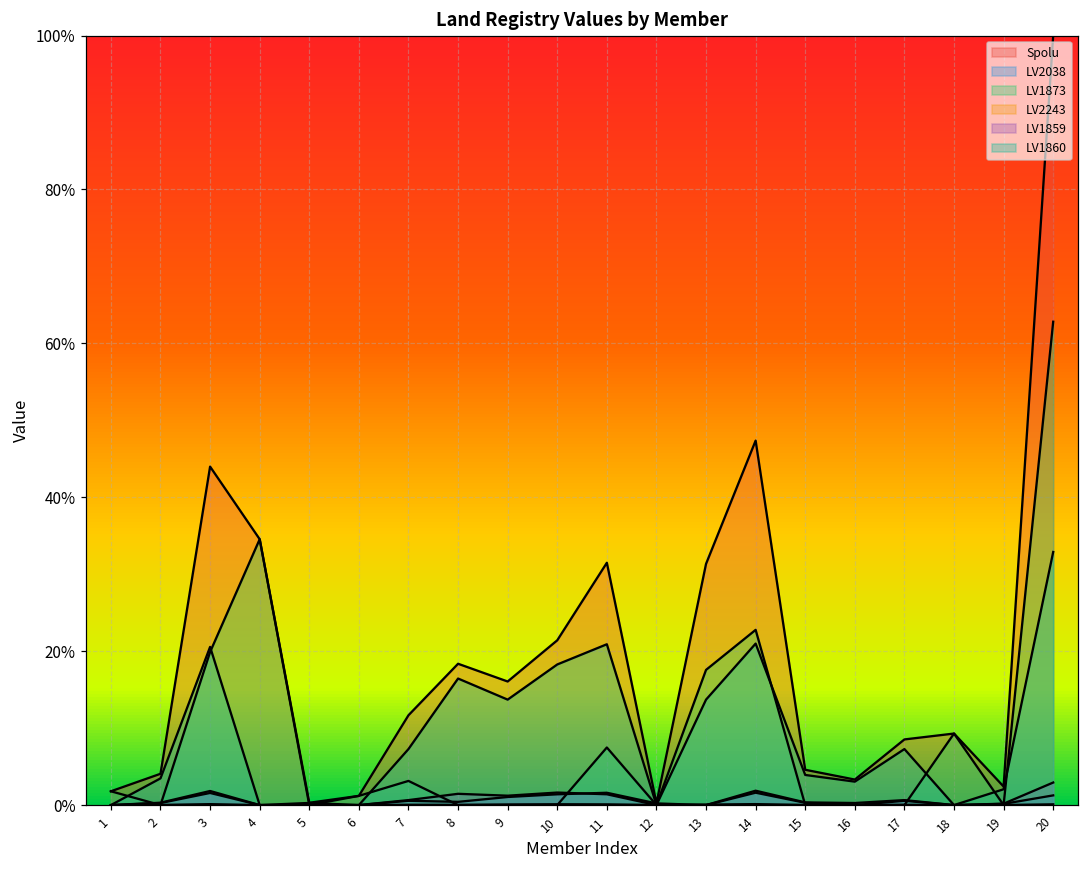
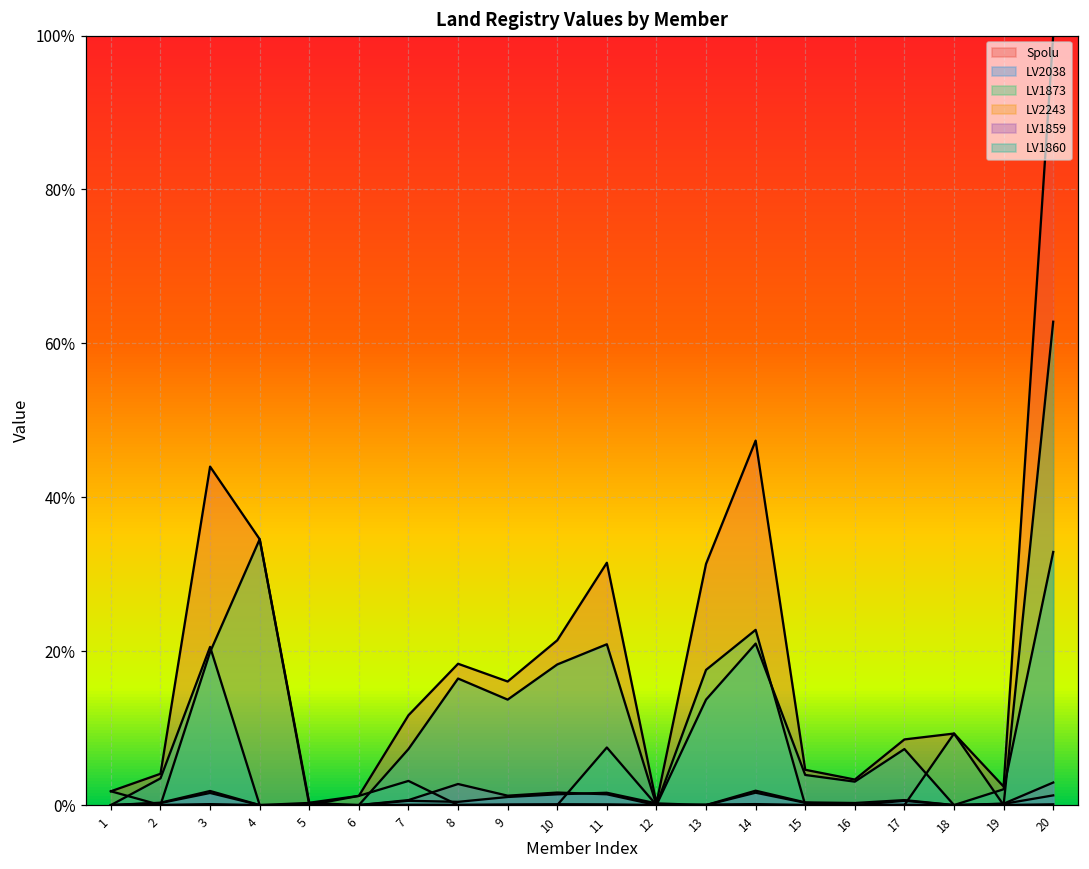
  {
    "LV1859": {
-     "8": "1%",
+     "8": "3%",
      "20": "3%"
    }
  }
